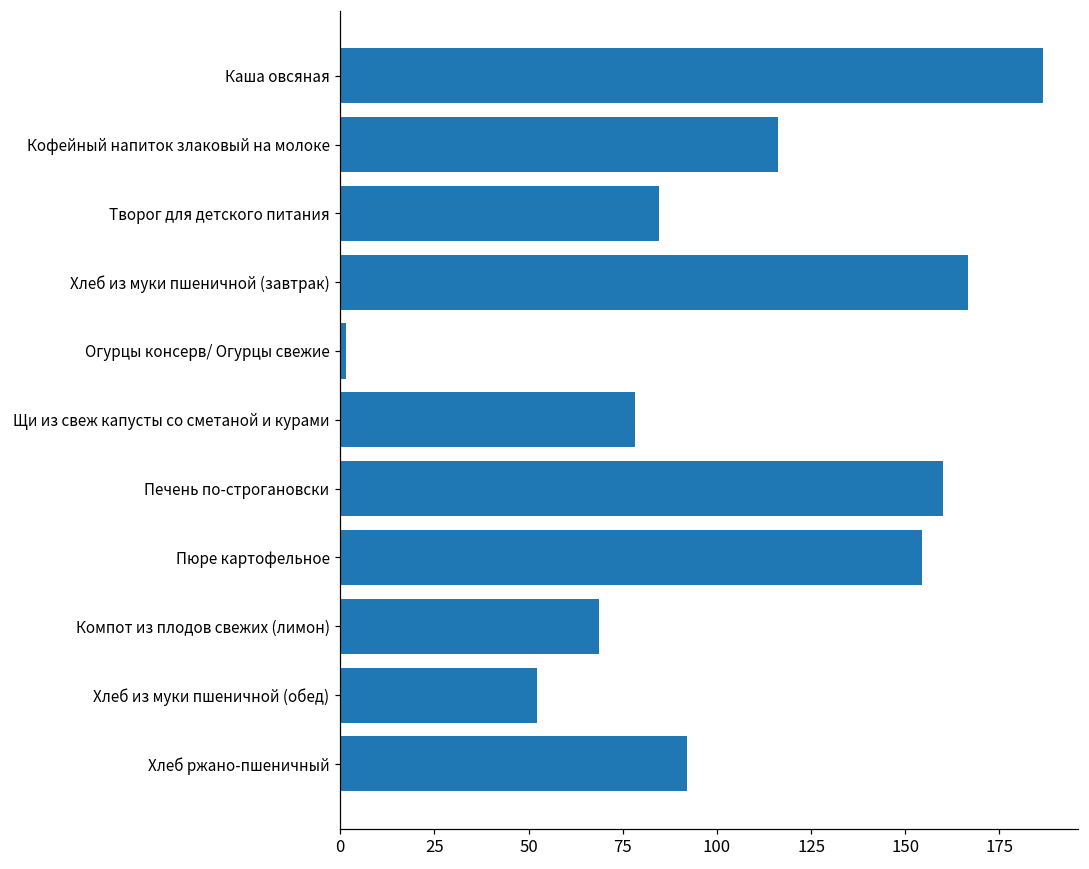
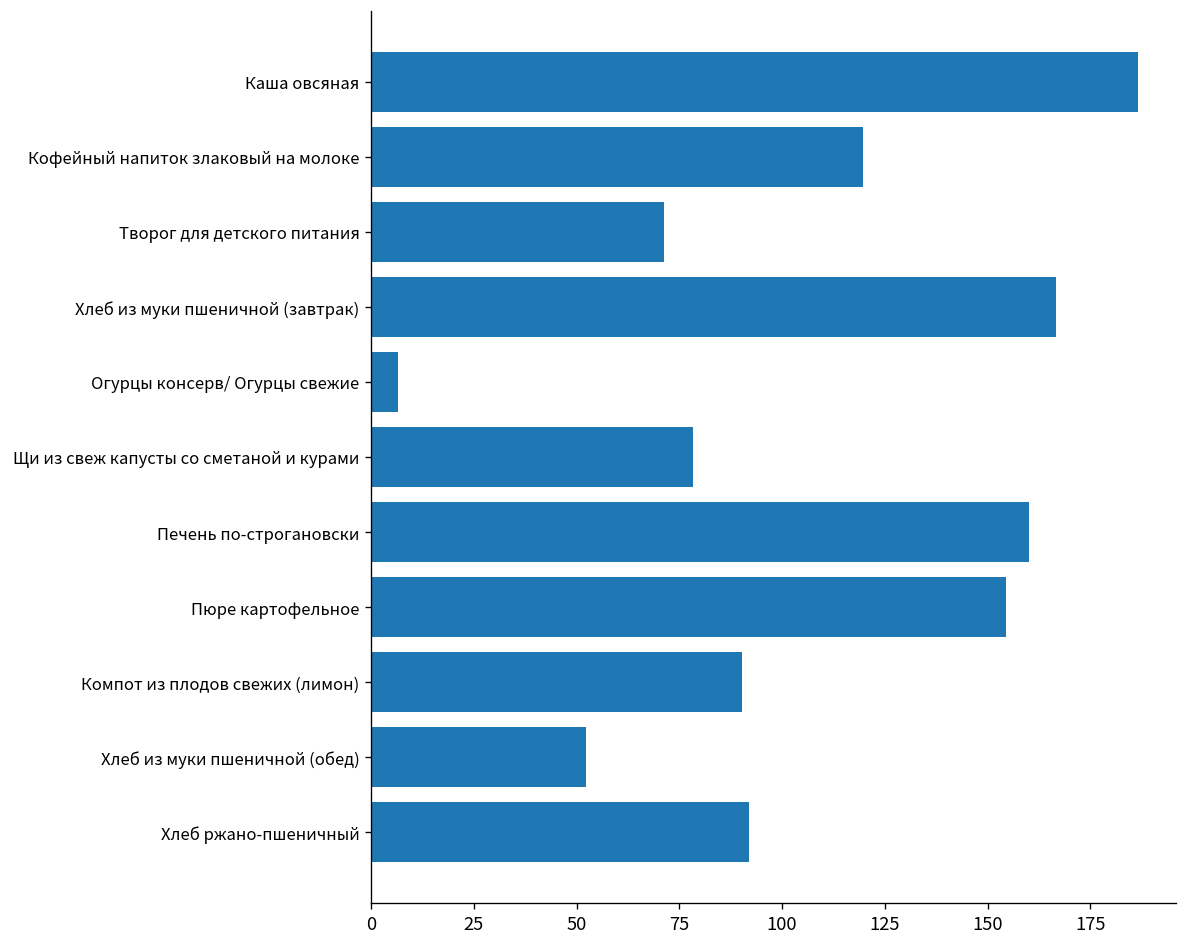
  {
    "Каша овсяная": 187,
-   "Кофейный напиток злаковый на молоке": 116,
-   "Творог для детского питания": 85,
+   "Кофейный напиток злаковый на молоке": 120,
+   "Творог для детского питания": 71,
    "Хлеб из муки пшеничной (завтрак)": 167,
-   "Огурцы консерв/ Огурцы свежие": 2,
+   "Огурцы консерв/ Огурцы свежие": 7,
    "Щи из свеж капусты со сметаной и курами": 78,
    "Печень по-строгановски": 160,
    "Пюре картофельное": 154,
-   "Компот из плодов свежих (лимон)": 69,
+   "Компот из плодов свежих (лимон)": 90,
    "Хлеб из муки пшеничной (обед)": 52,
    "Хлеб ржано-пшеничный": 92
  }
